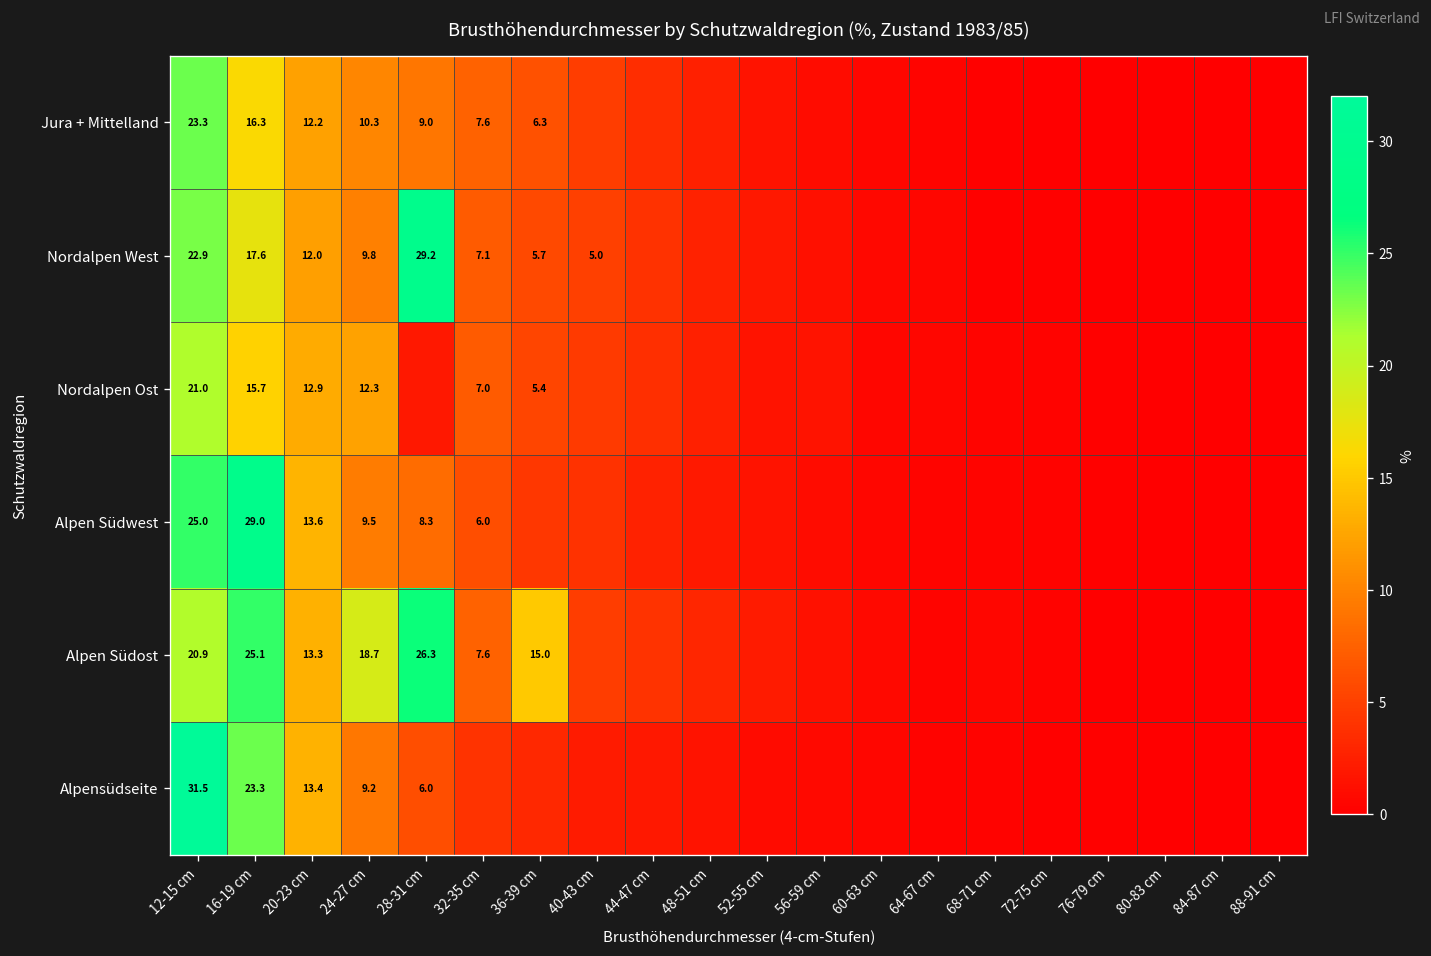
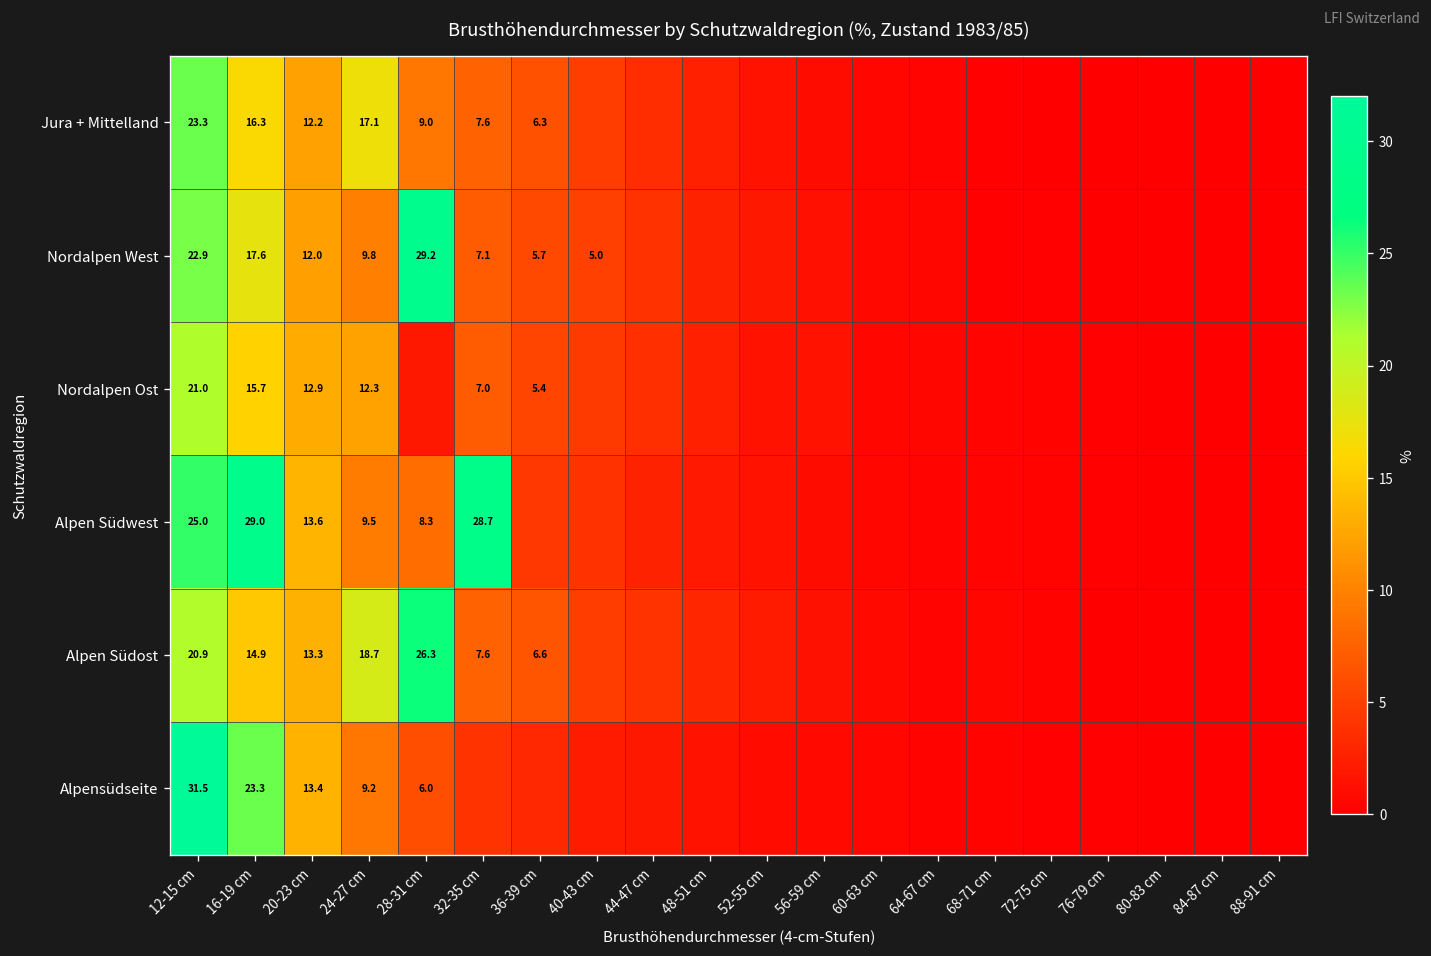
  {
    "Jura + Mittelland": {
      "12-15 cm": 23.3,
      "16-19 cm": 16.3,
      "20-23 cm": 12.2,
-     "24-27 cm": 10.3,
+     "24-27 cm": 17.1,
      "28-31 cm": 9.0,
      "32-35 cm": 7.6,
      "36-39 cm": 6.3
    },
    "Nordalpen West": {
      "12-15 cm": 22.9,
      "16-19 cm": 17.6,
      "20-23 cm": 12.0,
      "24-27 cm": 9.8,
      "28-31 cm": 29.2,
      "32-35 cm": 7.1,
      "36-39 cm": 5.7,
      "40-43 cm": 5.0
    },
    "Nordalpen Ost": {
      "12-15 cm": 21.0,
      "16-19 cm": 15.7,
      "20-23 cm": 12.9,
      "24-27 cm": 12.3,
      "32-35 cm": 7.0,
      "36-39 cm": 5.4
    },
    "Alpen Südwest": {
      "12-15 cm": 25.0,
      "16-19 cm": 29.0,
      "20-23 cm": 13.6,
      "24-27 cm": 9.5,
      "28-31 cm": 8.3,
-     "32-35 cm": 6.0
+     "32-35 cm": 28.7
    },
    "Alpen Südost": {
      "12-15 cm": 20.9,
-     "16-19 cm": 25.1,
+     "16-19 cm": 14.9,
      "20-23 cm": 13.3,
      "24-27 cm": 18.7,
      "28-31 cm": 26.3,
      "32-35 cm": 7.6,
-     "36-39 cm": 15.0
+     "36-39 cm": 6.6
    },
    "Alpensüdseite": {
      "12-15 cm": 31.5,
      "16-19 cm": 23.3,
      "20-23 cm": 13.4,
      "24-27 cm": 9.2,
      "28-31 cm": 6.0
    }
  }
